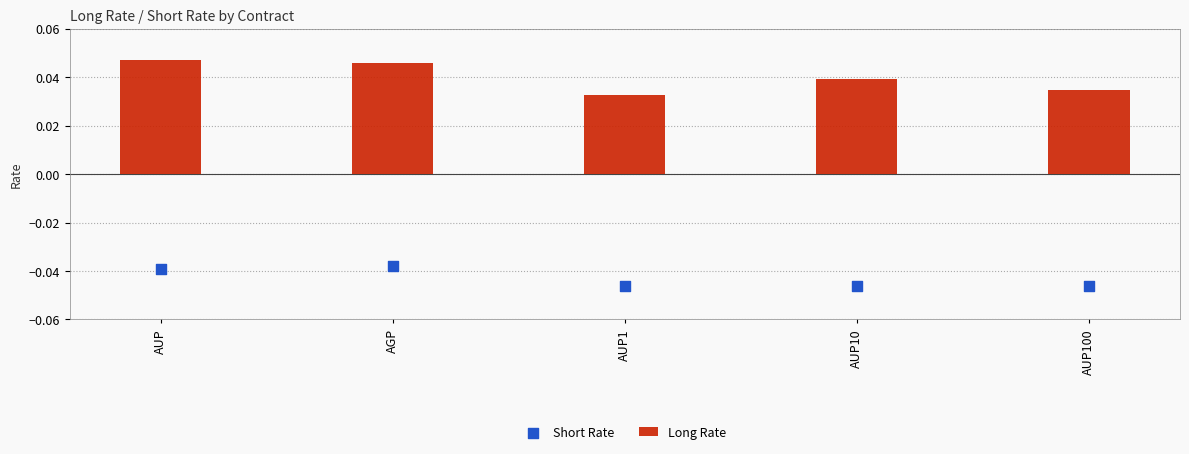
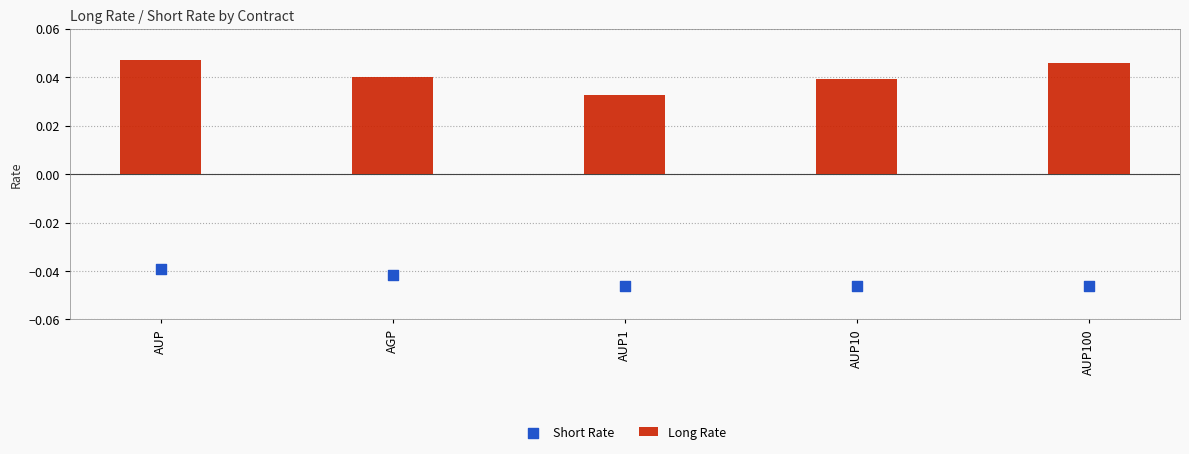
  {
    "Long Rate": {
      "AUP": 0.047,
-     "AGP": 0.046,
+     "AGP": 0.040,
      "AUP1": 0.033,
      "AUP10": 0.039,
-     "AUP100": 0.035
+     "AUP100": 0.046
    },
    "Short Rate": {
-     "AGP": -0.038
+     "AGP": -0.042
    }
  }
